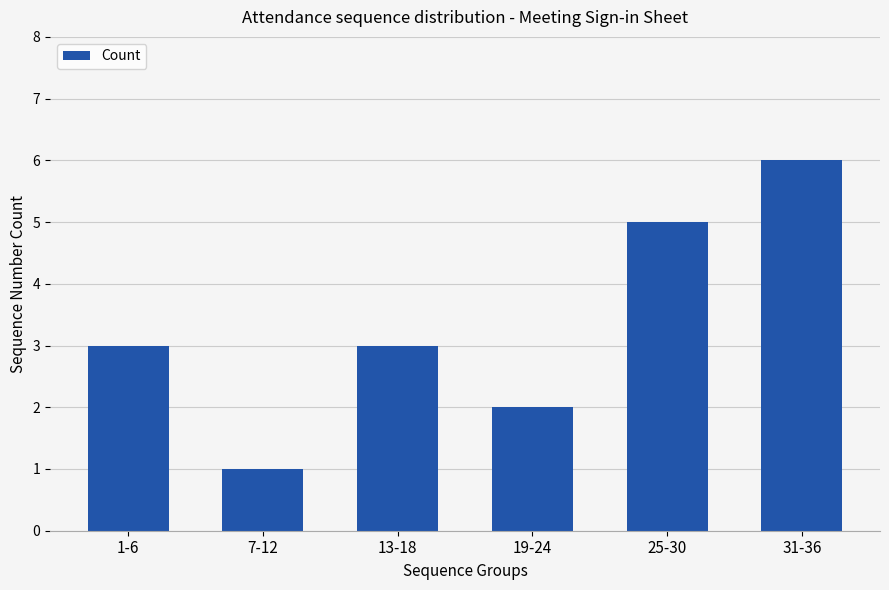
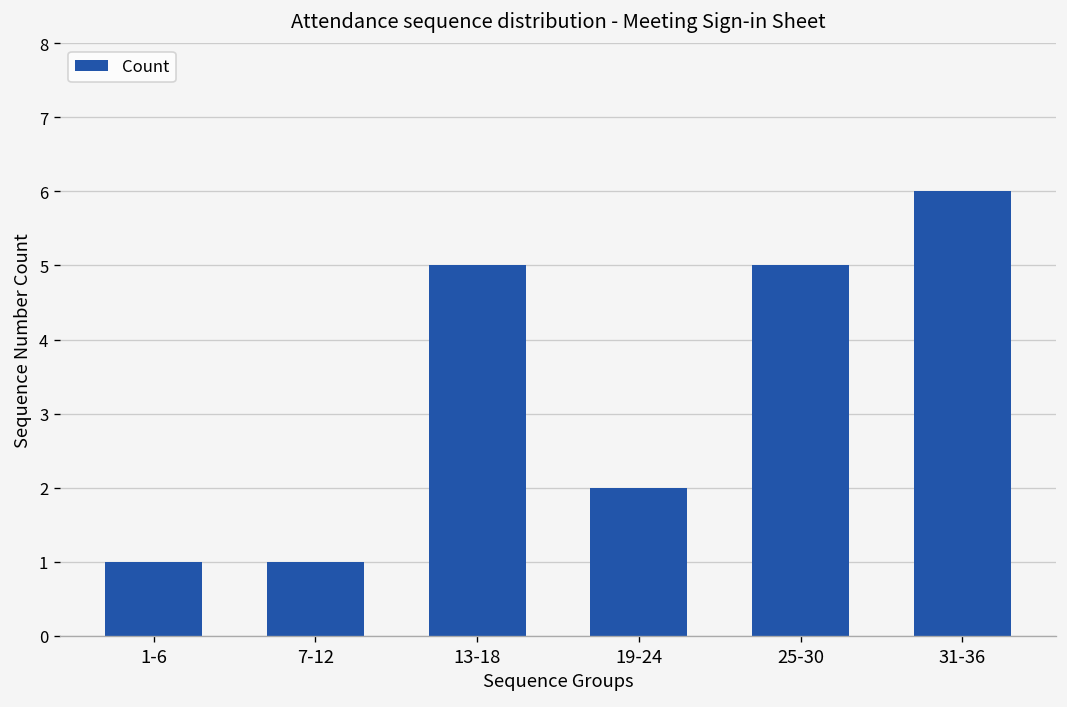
  {
-   "1-6": 3,
+   "1-6": 1,
    "7-12": 1,
-   "13-18": 3,
+   "13-18": 5,
    "19-24": 2,
    "25-30": 5,
    "31-36": 6
  }
